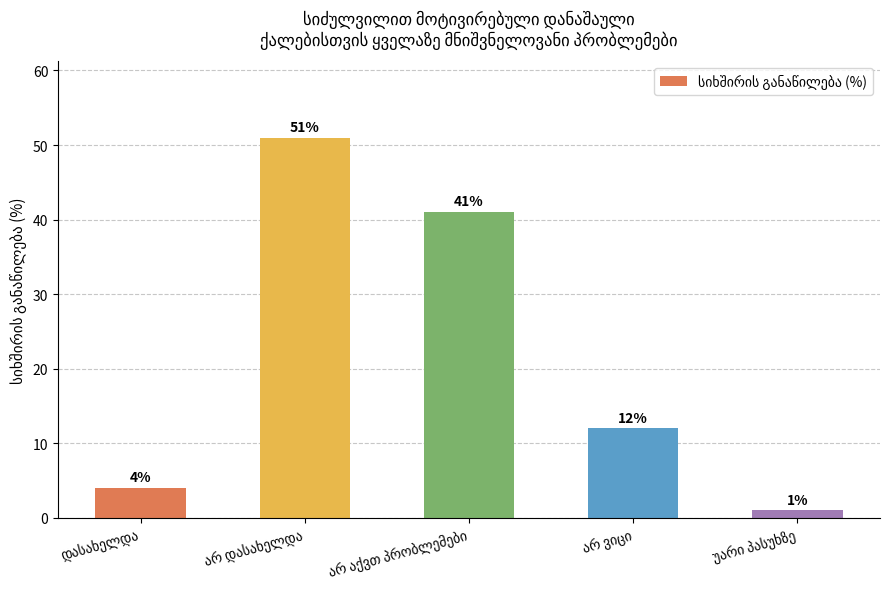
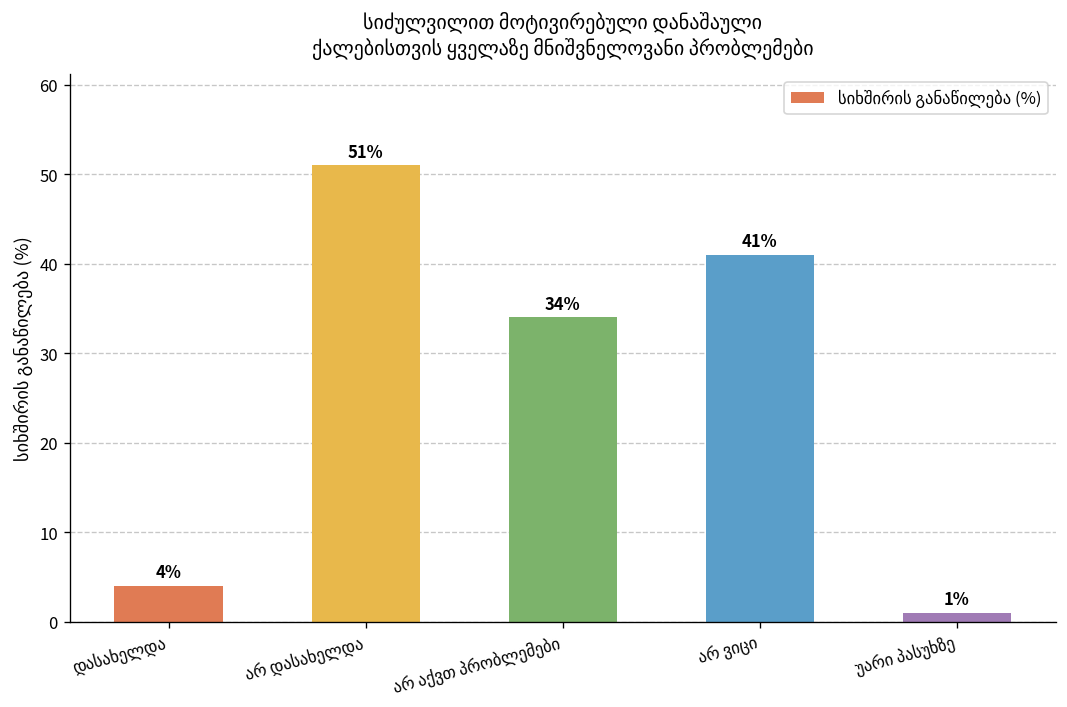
  {
    "დასახელდა": "4%",
    "არ დასახელდა": "51%",
-   "არ აქვთ პრობლემები": "41%",
-   "არ ვიცი": "12%",
+   "არ აქვთ პრობლემები": "34%",
+   "არ ვიცი": "41%",
    "უარი პასუხზე": "1%"
  }
